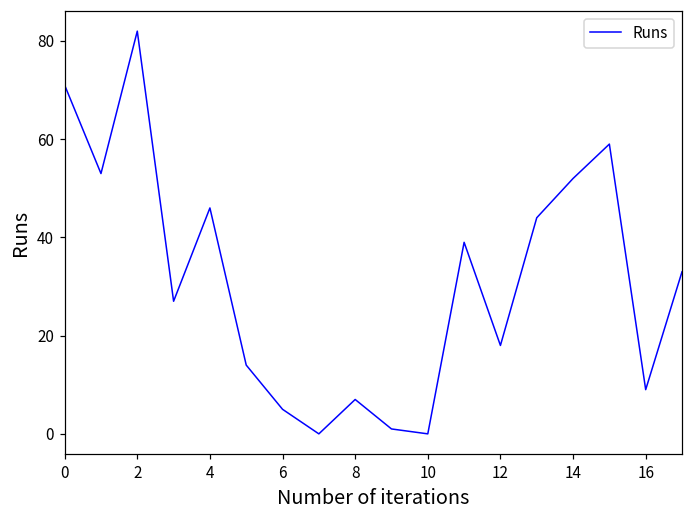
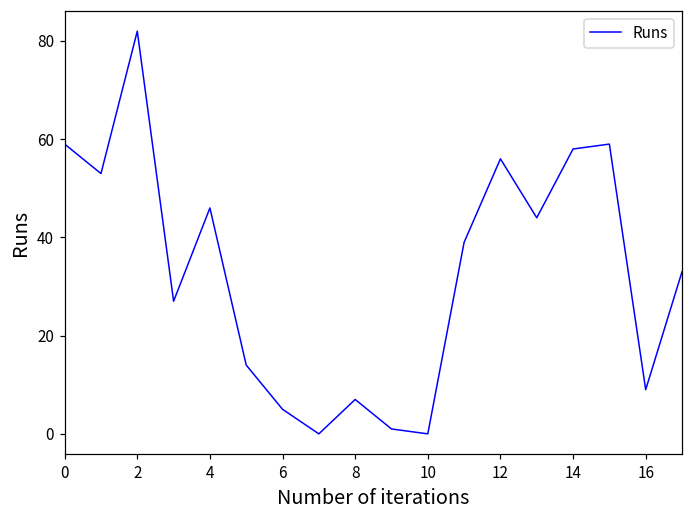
  {
-   "0": 71,
+   "0": 59,
    "2": 82,
    "4": 46,
    "6": 5,
    "8": 7,
    "10": 0,
-   "12": 18,
-   "14": 52,
+   "12": 56,
+   "14": 58,
    "16": 9
  }
